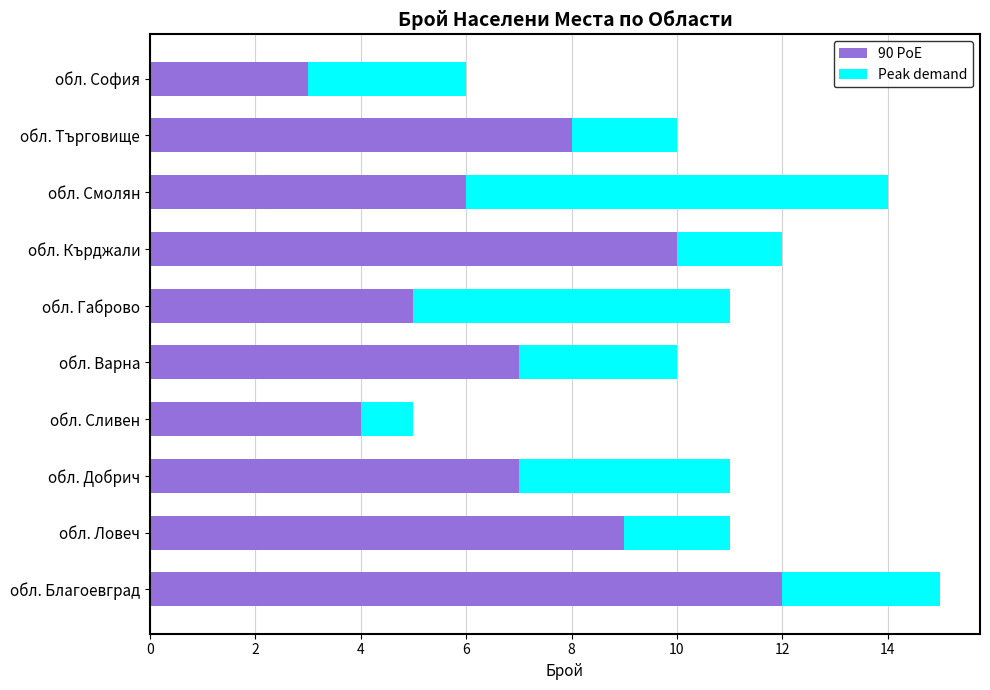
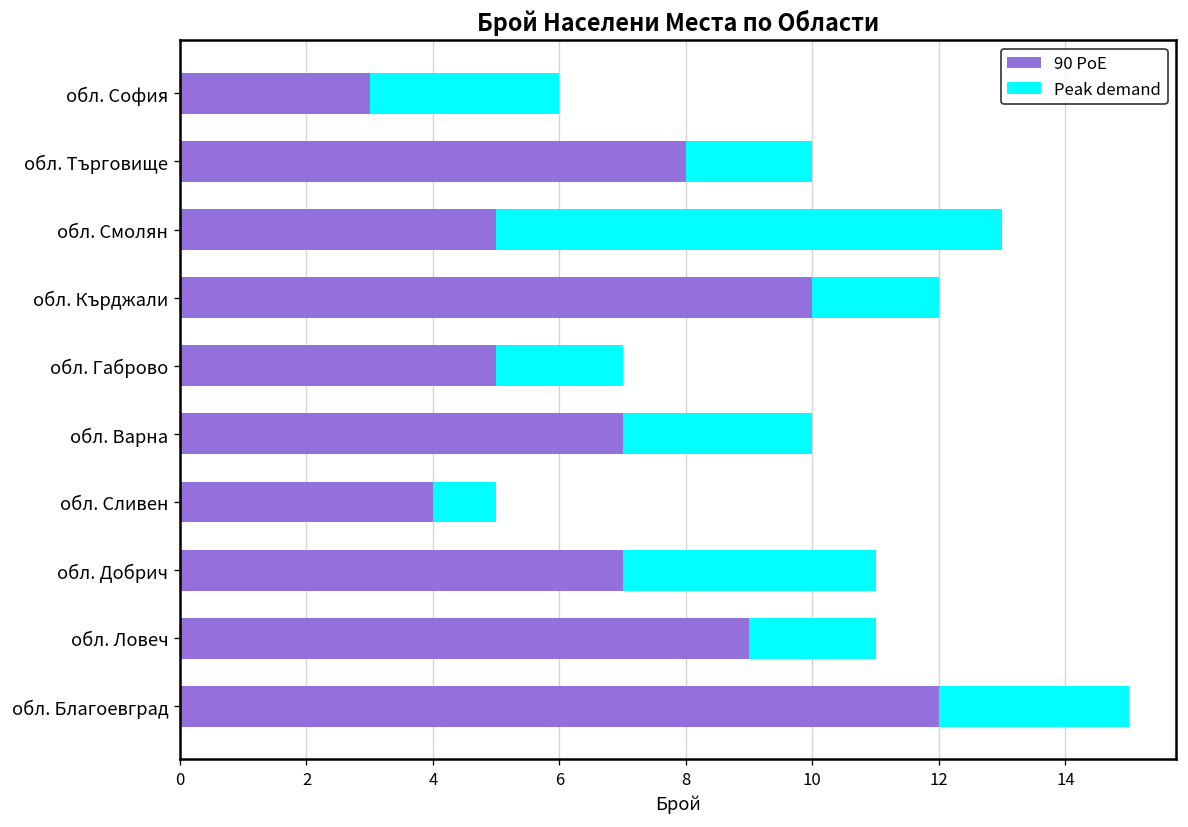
  {
    "90 PoE": {
      "обл. София": 3,
      "обл. Търговище": 8,
-     "обл. Смолян": 6,
+     "обл. Смолян": 5,
      "обл. Кърджали": 10,
      "обл. Габрово": 5,
      "обл. Варна": 7,
      "обл. Сливен": 4,
      "обл. Добрич": 7,
      "обл. Ловеч": 9,
      "обл. Благоевград": 12
    },
    "Peak demand": {
      "обл. София": 3,
      "обл. Търговище": 2,
      "обл. Смолян": 8,
      "обл. Кърджали": 2,
-     "обл. Габрово": 6,
+     "обл. Габрово": 2,
      "обл. Варна": 3,
      "обл. Сливен": 1,
      "обл. Добрич": 4,
      "обл. Ловеч": 2,
      "обл. Благоевград": 3
    }
  }
